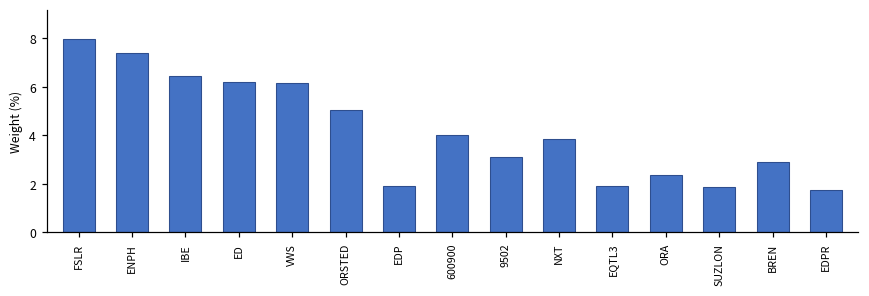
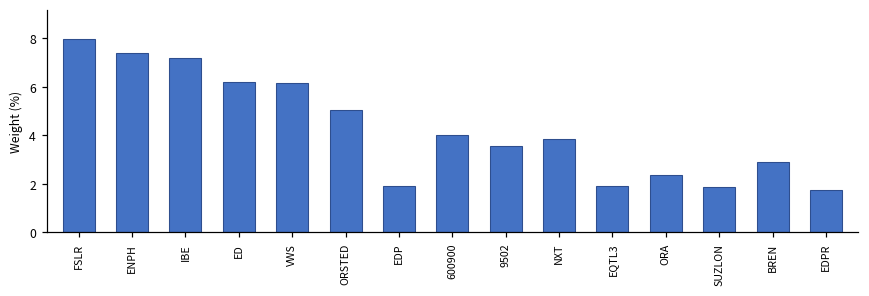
  {
    "FSLR": 8.0,
    "ENPH": 7.4,
-   "IBE": 6.5,
+   "IBE": 7.2,
    "ED": 6.2,
    "VWS": 6.1,
    "ORSTED": 5.0,
    "EDP": 1.9,
    "600900": 4.0,
-   "9502": 3.1,
+   "9502": 3.6,
    "NXT": 3.9,
    "EQTL3": 1.9,
    "ORA": 2.3,
    "SUZLON": 1.9,
    "BREN": 2.9,
    "EDPR": 1.8
  }
